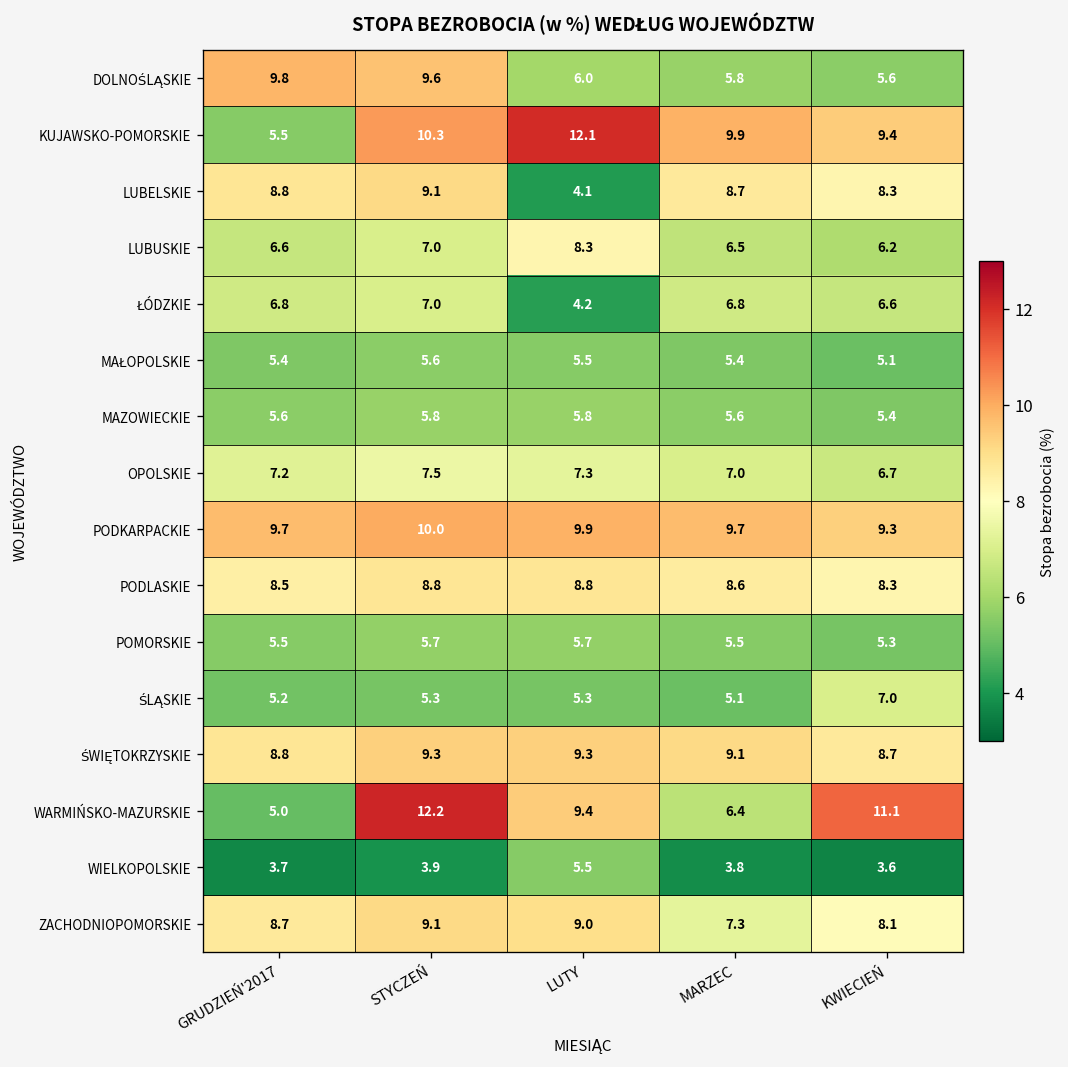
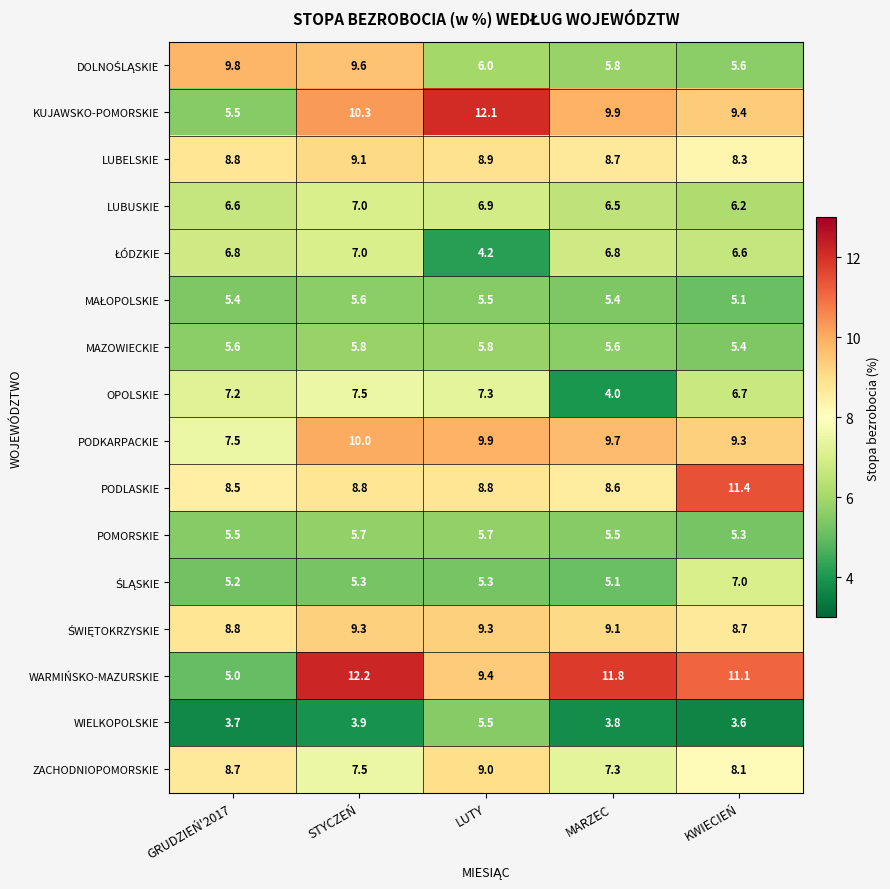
  {
    "DOLNOŚLĄSKIE": {
      "GRUDZIEŃ'2017": 9.8,
      "STYCZEŃ": 9.6,
      "LUTY": 6.0,
      "MARZEC": 5.8,
      "KWIECIEŃ": 5.6
    },
    "KUJAWSKO-POMORSKIE": {
      "GRUDZIEŃ'2017": 5.5,
      "STYCZEŃ": 10.3,
      "LUTY": 12.1,
      "MARZEC": 9.9,
      "KWIECIEŃ": 9.4
    },
    "LUBELSKIE": {
      "GRUDZIEŃ'2017": 8.8,
      "STYCZEŃ": 9.1,
-     "LUTY": 4.1,
+     "LUTY": 8.9,
      "MARZEC": 8.7,
      "KWIECIEŃ": 8.3
    },
    "LUBUSKIE": {
      "GRUDZIEŃ'2017": 6.6,
      "STYCZEŃ": 7.0,
-     "LUTY": 8.3,
+     "LUTY": 6.9,
      "MARZEC": 6.5,
      "KWIECIEŃ": 6.2
    },
    "ŁÓDZKIE": {
      "GRUDZIEŃ'2017": 6.8,
      "STYCZEŃ": 7.0,
      "LUTY": 4.2,
      "MARZEC": 6.8,
      "KWIECIEŃ": 6.6
    },
    "MAŁOPOLSKIE": {
      "GRUDZIEŃ'2017": 5.4,
      "STYCZEŃ": 5.6,
      "LUTY": 5.5,
      "MARZEC": 5.4,
      "KWIECIEŃ": 5.1
    },
    "MAZOWIECKIE": {
      "GRUDZIEŃ'2017": 5.6,
      "STYCZEŃ": 5.8,
      "LUTY": 5.8,
      "MARZEC": 5.6,
      "KWIECIEŃ": 5.4
    },
    "OPOLSKIE": {
      "GRUDZIEŃ'2017": 7.2,
      "STYCZEŃ": 7.5,
      "LUTY": 7.3,
-     "MARZEC": 7.0,
+     "MARZEC": 4.0,
      "KWIECIEŃ": 6.7
    },
    "PODKARPACKIE": {
-     "GRUDZIEŃ'2017": 9.7,
+     "GRUDZIEŃ'2017": 7.5,
      "STYCZEŃ": 10.0,
      "LUTY": 9.9,
      "MARZEC": 9.7,
      "KWIECIEŃ": 9.3
    },
    "PODLASKIE": {
      "GRUDZIEŃ'2017": 8.5,
      "STYCZEŃ": 8.8,
      "LUTY": 8.8,
      "MARZEC": 8.6,
-     "KWIECIEŃ": 8.3
+     "KWIECIEŃ": 11.4
    },
    "POMORSKIE": {
      "GRUDZIEŃ'2017": 5.5,
      "STYCZEŃ": 5.7,
      "LUTY": 5.7,
      "MARZEC": 5.5,
      "KWIECIEŃ": 5.3
    },
    "ŚLĄSKIE": {
      "GRUDZIEŃ'2017": 5.2,
      "STYCZEŃ": 5.3,
      "LUTY": 5.3,
      "MARZEC": 5.1,
      "KWIECIEŃ": 7.0
    },
    "ŚWIĘTOKRZYSKIE": {
      "GRUDZIEŃ'2017": 8.8,
      "STYCZEŃ": 9.3,
      "LUTY": 9.3,
      "MARZEC": 9.1,
      "KWIECIEŃ": 8.7
    },
    "WARMIŃSKO-MAZURSKIE": {
      "GRUDZIEŃ'2017": 5.0,
      "STYCZEŃ": 12.2,
      "LUTY": 9.4,
-     "MARZEC": 6.4,
+     "MARZEC": 11.8,
      "KWIECIEŃ": 11.1
    },
    "WIELKOPOLSKIE": {
      "GRUDZIEŃ'2017": 3.7,
      "STYCZEŃ": 3.9,
      "LUTY": 5.5,
      "MARZEC": 3.8,
      "KWIECIEŃ": 3.6
    },
    "ZACHODNIOPOMORSKIE": {
      "GRUDZIEŃ'2017": 8.7,
-     "STYCZEŃ": 9.1,
+     "STYCZEŃ": 7.5,
      "LUTY": 9.0,
      "MARZEC": 7.3,
      "KWIECIEŃ": 8.1
    }
  }
